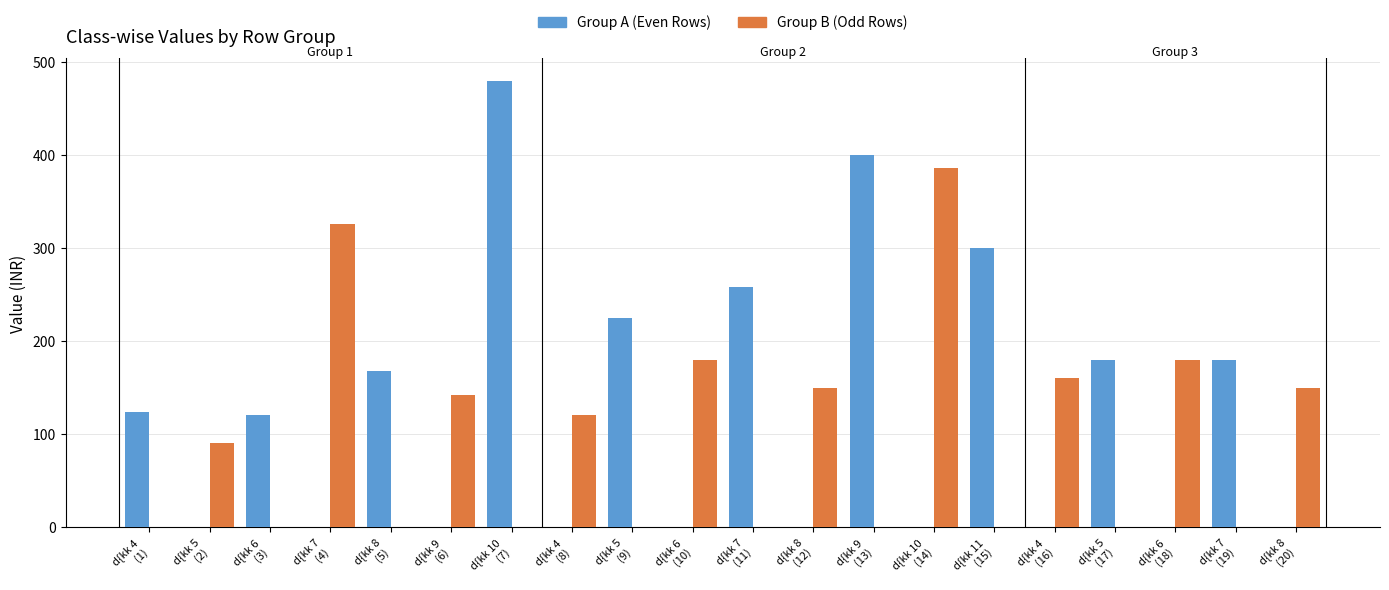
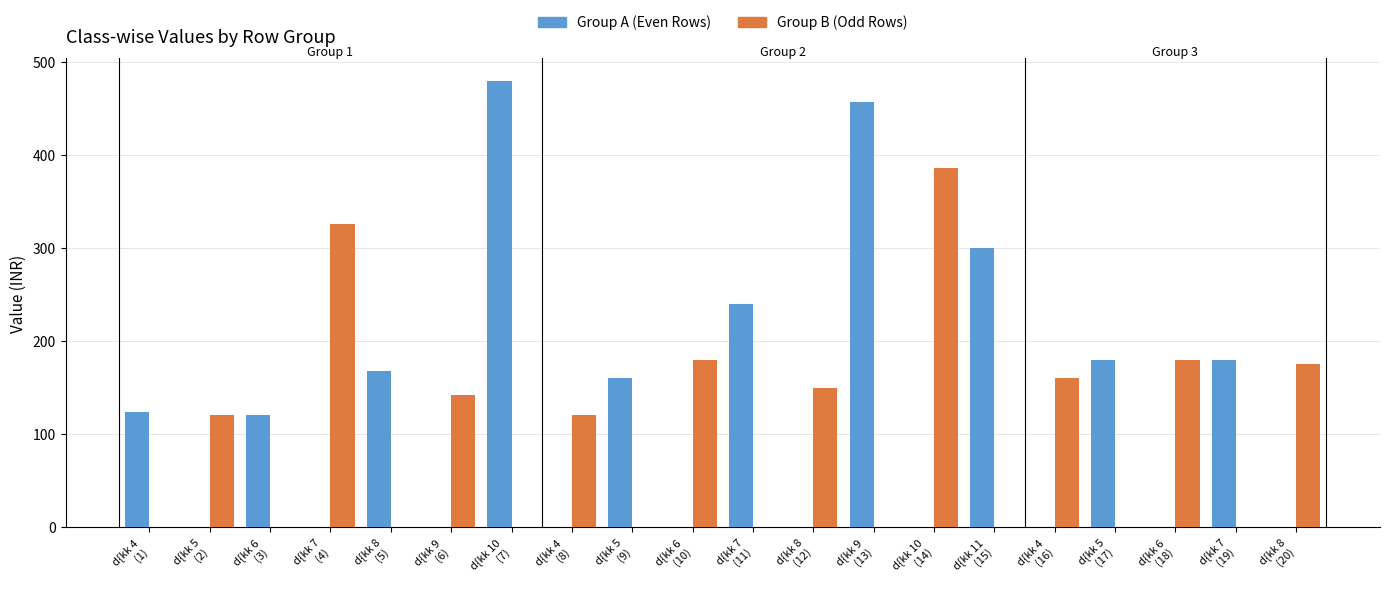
  {
    "Group A (Even Rows)": {
      "d{kk 4 (1)": 120,
      "d{kk 5 (2)": 0,
      "d{kk 6 (3)": 120,
      "d{kk 7 (4)": 0,
      "d{kk 8 (5)": 170,
      "d{kk 9 (6)": 0,
      "d{kk 10 (7)": 480,
      "d{kk 4 (8)": 0,
-     "d{kk 5 (9)": 230,
+     "d{kk 5 (9)": 160,
      "d{kk 6 (10)": 0,
-     "d{kk 7 (11)": 260,
+     "d{kk 7 (11)": 240,
      "d{kk 8 (12)": 0,
-     "d{kk 9 (13)": 400,
+     "d{kk 9 (13)": 460,
      "d{kk 10 (14)": 0,
      "d{kk 11 (15)": 300,
      "d{kk 4 (16)": 0,
      "d{kk 5 (17)": 180,
      "d{kk 6 (18)": 0,
      "d{kk 7 (19)": 180,
      "d{kk 8 (20)": 0
    },
    "Group B (Odd Rows)": {
      "d{kk 4 (1)": 0,
-     "d{kk 5 (2)": 90,
+     "d{kk 5 (2)": 120,
      "d{kk 6 (3)": 0,
      "d{kk 7 (4)": 330,
      "d{kk 8 (5)": 0,
      "d{kk 9 (6)": 140,
      "d{kk 10 (7)": 0,
      "d{kk 4 (8)": 120,
      "d{kk 5 (9)": 0,
      "d{kk 6 (10)": 180,
      "d{kk 7 (11)": 0,
      "d{kk 8 (12)": 150,
      "d{kk 9 (13)": 0,
      "d{kk 10 (14)": 390,
      "d{kk 11 (15)": 0,
      "d{kk 4 (16)": 160,
      "d{kk 5 (17)": 0,
      "d{kk 6 (18)": 180,
      "d{kk 7 (19)": 0,
-     "d{kk 8 (20)": 150
+     "d{kk 8 (20)": 180
    }
  }
